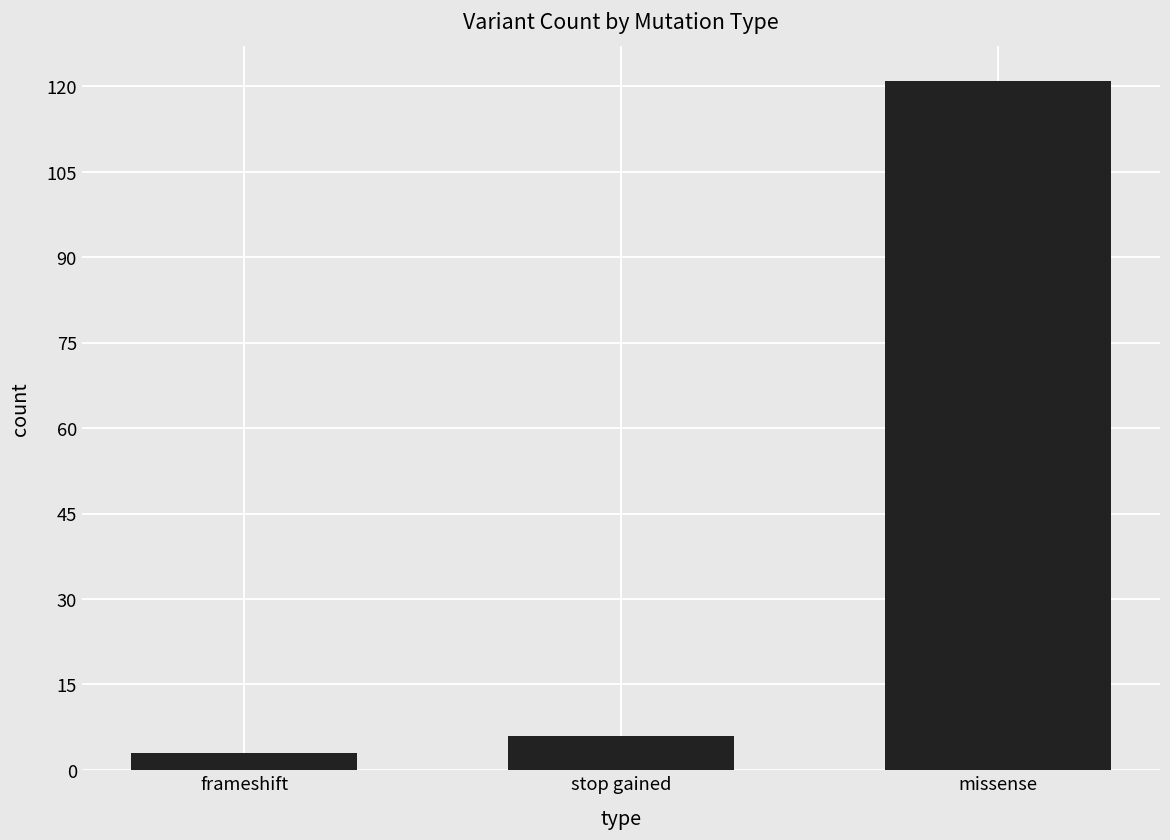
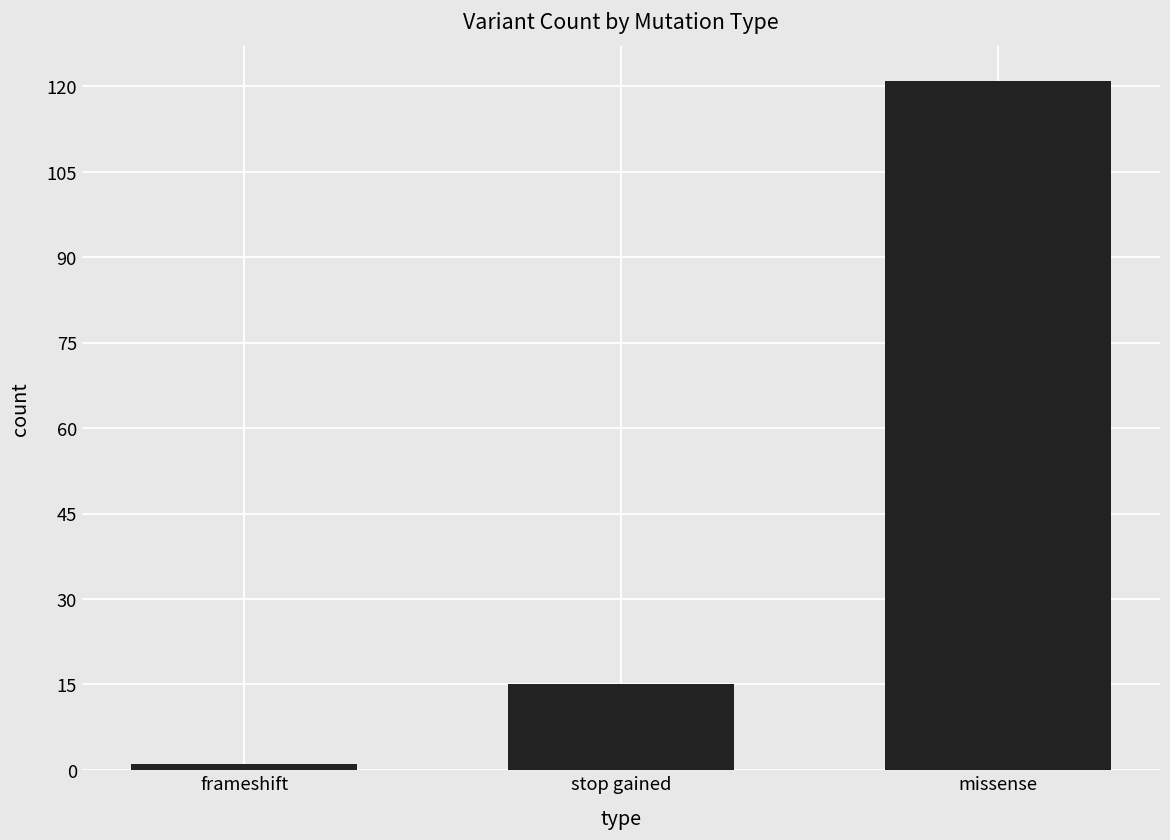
  {
-   "frameshift": 3,
-   "stop gained": 6,
+   "frameshift": 1,
+   "stop gained": 15,
    "missense": 121
  }
